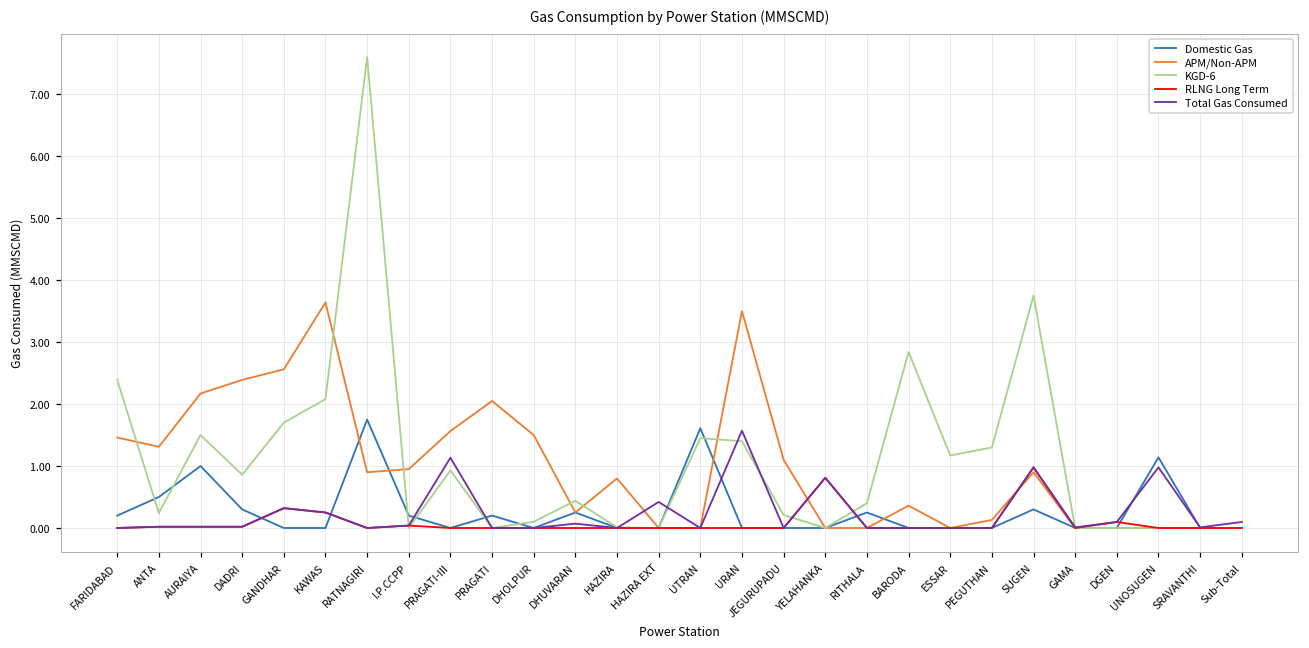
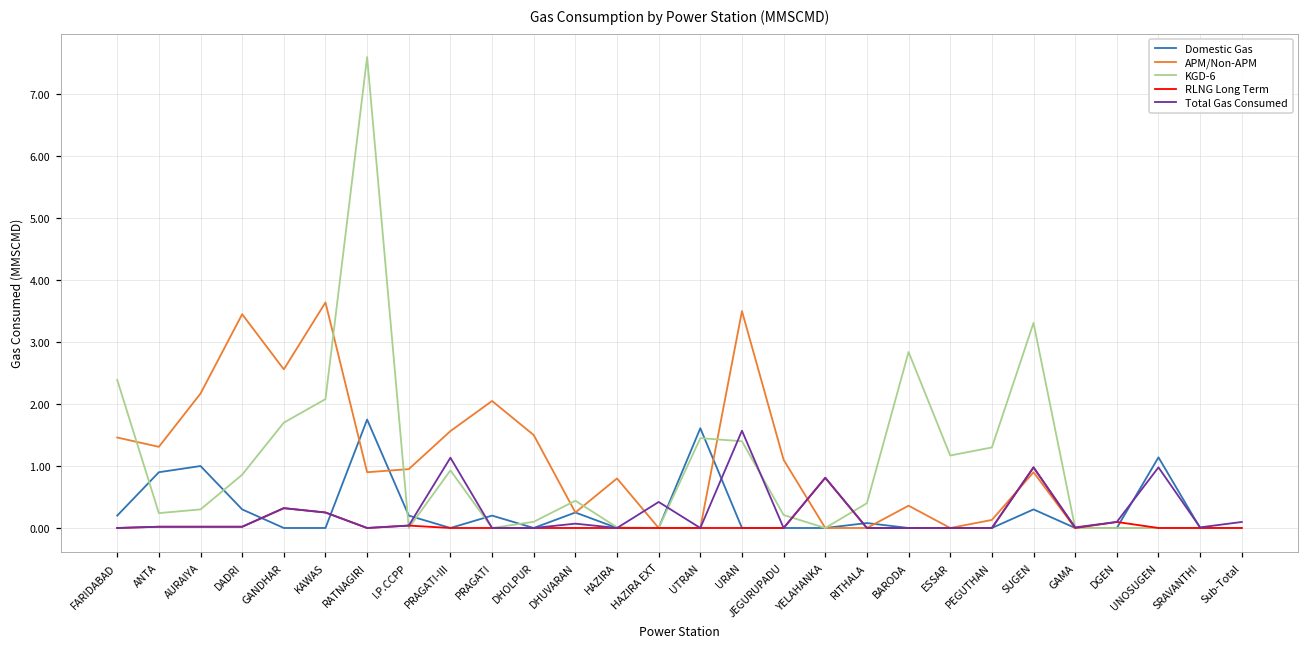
  {
    "Domestic Gas": {
      "FARIDABAD": 0.2,
-     "ANTA": 0.5,
+     "ANTA": 0.9,
      "AURAIYA": 1.0,
      "DADRI": 0.3,
      "GANDHAR": 0.0,
      "KAWAS": 0.0,
      "RATNAGIRI": 1.8,
      "I.P.CCPP": 0.2,
      "PRAGATI": 0.2,
      "UTRAN": 1.6,
-     "RITHALA": 0.3,
+     "RITHALA": 0.1,
      "SUGEN": 0.3,
      "UNOSUGEN": 1.1
    },
    "APM/Non-APM": {
      "FARIDABAD": 1.5,
      "ANTA": 1.3,
      "AURAIYA": 2.2,
-     "DADRI": 2.4,
+     "DADRI": 3.5,
      "GANDHAR": 2.6,
      "KAWAS": 3.6,
      "RATNAGIRI": 0.9,
      "I.P.CCPP": 1.0,
      "PRAGATI-III": 1.6,
      "PRAGATI": 2.1,
      "DHOLPUR": 1.5,
      "HAZIRA": 0.8,
      "URAN": 3.5,
      "JEGURUPADU": 1.1,
      "BARODA": 0.4,
      "PEGUTHAN": 0.1,
      "SUGEN": 0.9
    },
    "KGD-6": {
      "FARIDABAD": 2.4,
      "ANTA": 0.2,
-     "AURAIYA": 1.5,
+     "AURAIYA": 0.3,
      "DADRI": 0.9,
      "GANDHAR": 1.7,
      "KAWAS": 2.1,
      "RATNAGIRI": 7.6,
      "PRAGATI-III": 0.9,
      "DHOLPUR": 0.1,
      "DHUVARAN": 0.4,
      "UTRAN": 1.5,
      "URAN": 1.4,
      "JEGURUPADU": 0.2,
      "RITHALA": 0.4,
      "BARODA": 2.8,
      "ESSAR": 1.2,
      "PEGUTHAN": 1.3,
-     "SUGEN": 3.8
+     "SUGEN": 3.3
    },
    "RLNG Long Term": {
      "DHUVARAN": 0.0
    },
    "Total Gas Consumed": {
      "PRAGATI-III": 1.1,
      "DHUVARAN": 0.1,
      "HAZIRA EXT": 0.4,
      "URAN": 1.6,
      "UNOSUGEN": 1.0,
      "Sub-Total": 0.1
    }
  }
